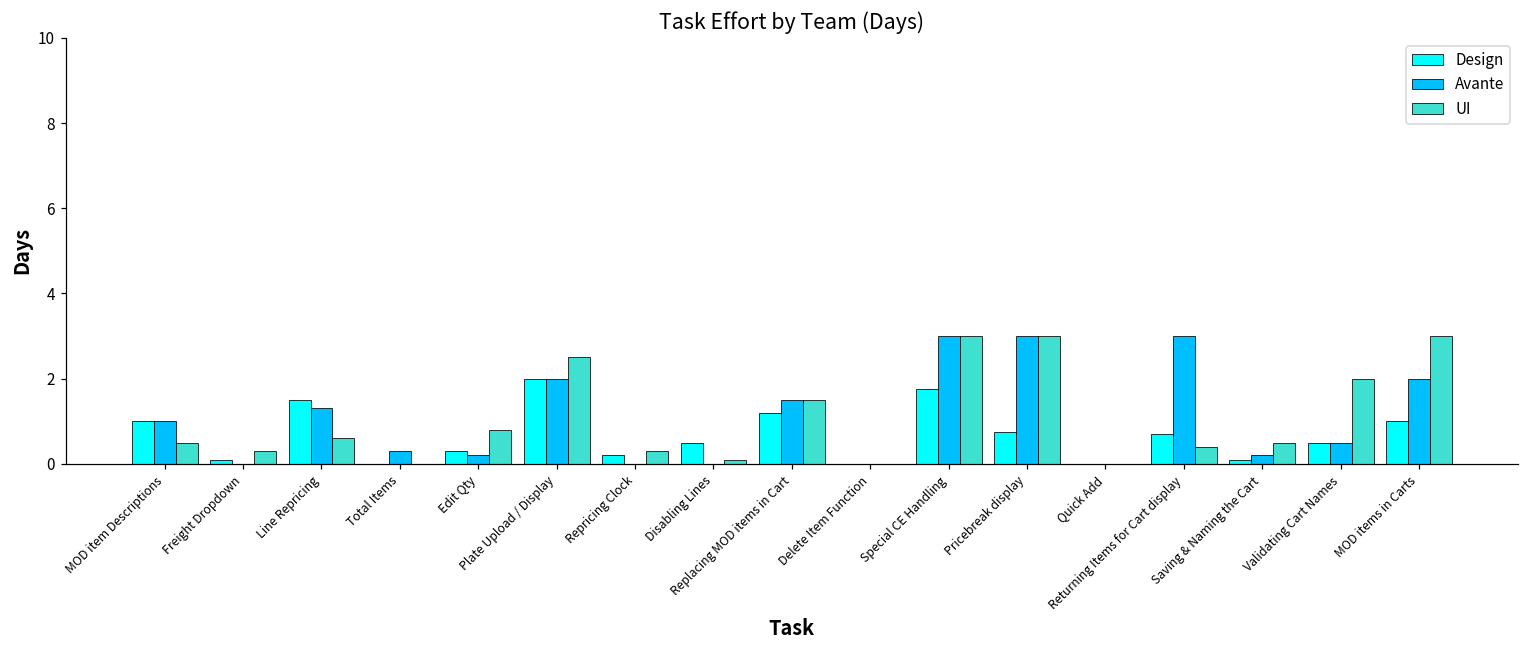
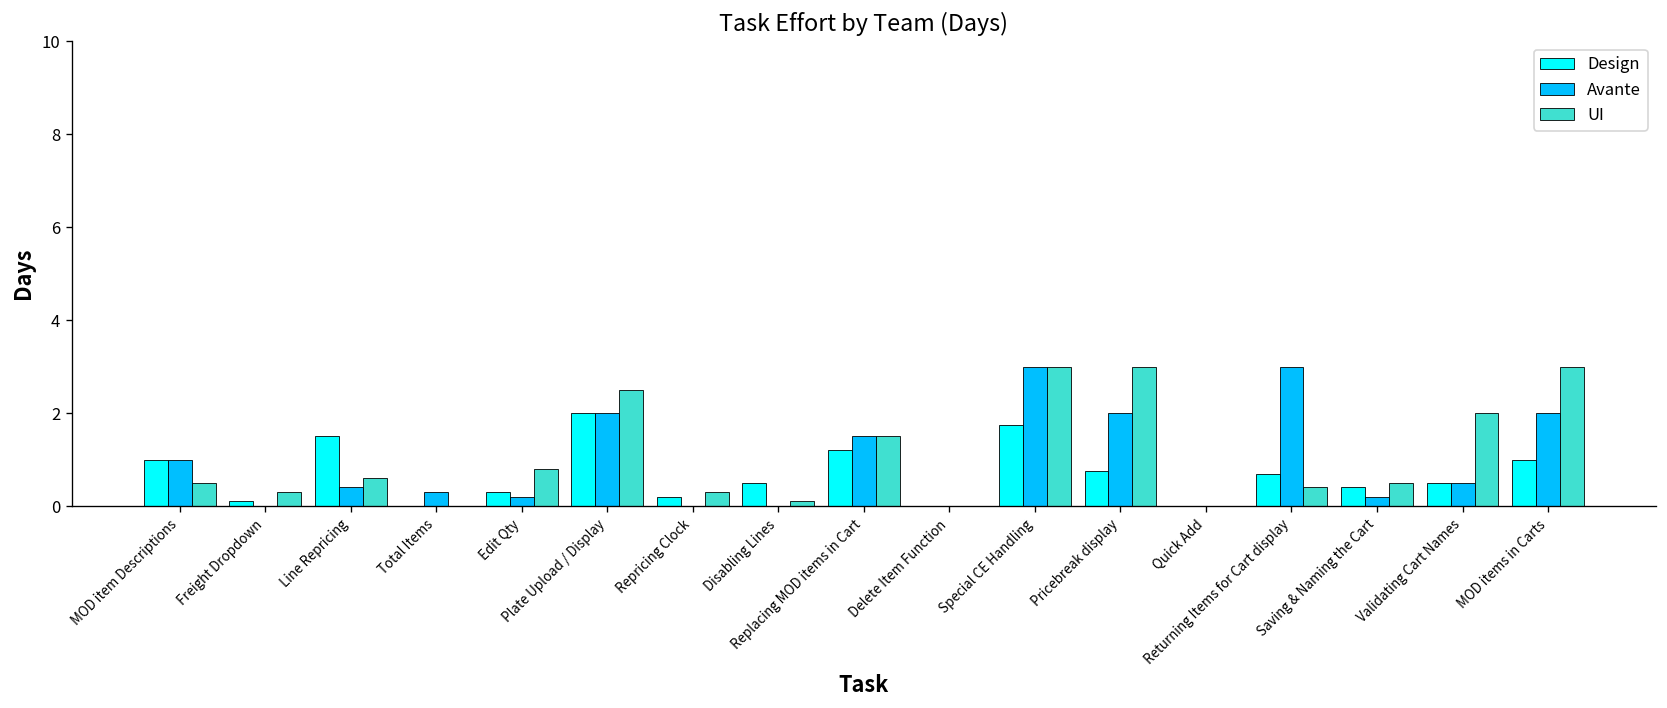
  {
    "Design": {
      "MOD item Descriptions": 1.0,
      "Freight Dropdown": 0.1,
      "Line Repricing": 1.5,
      "Total Items": 0.0,
      "Edit Qty": 0.3,
      "Plate Upload / Display": 2.0,
      "Repricing Clock": 0.2,
      "Disabling Lines": 0.5,
      "Replacing MOD items in Cart": 1.2,
      "Delete Item Function": 0.0,
      "Special CE Handling": 1.8,
      "Pricebreak display": 0.8,
      "Quick Add": 0.0,
      "Returning Items for Cart display": 0.7,
-     "Saving & Naming the Cart": 0.1,
+     "Saving & Naming the Cart": 0.4,
      "Validating Cart Names": 0.5,
      "MOD items in Carts": 1.0
    },
    "Avante": {
      "MOD item Descriptions": 1.0,
      "Freight Dropdown": 0.0,
-     "Line Repricing": 1.3,
+     "Line Repricing": 0.4,
      "Total Items": 0.3,
      "Edit Qty": 0.2,
      "Plate Upload / Display": 2.0,
      "Repricing Clock": 0.0,
      "Disabling Lines": 0.0,
      "Replacing MOD items in Cart": 1.5,
      "Delete Item Function": 0.0,
      "Special CE Handling": 3.0,
-     "Pricebreak display": 3,
+     "Pricebreak display": 2,
      "Quick Add": 0.0,
      "Returning Items for Cart display": 3.0,
      "Saving & Naming the Cart": 0.2,
      "Validating Cart Names": 0.5,
      "MOD items in Carts": 2.0
    },
    "UI": {
      "MOD item Descriptions": 0.5,
      "Freight Dropdown": 0.3,
      "Line Repricing": 0.6,
      "Total Items": 0.0,
      "Edit Qty": 0.8,
      "Plate Upload / Display": 2.5,
      "Repricing Clock": 0.3,
      "Disabling Lines": 0.1,
      "Replacing MOD items in Cart": 1.5,
      "Delete Item Function": 0.0,
      "Special CE Handling": 3.0,
      "Pricebreak display": 3.0,
      "Quick Add": 0.0,
      "Returning Items for Cart display": 0.4,
      "Saving & Naming the Cart": 0.5,
      "Validating Cart Names": 2.0,
      "MOD items in Carts": 3.0
    }
  }
